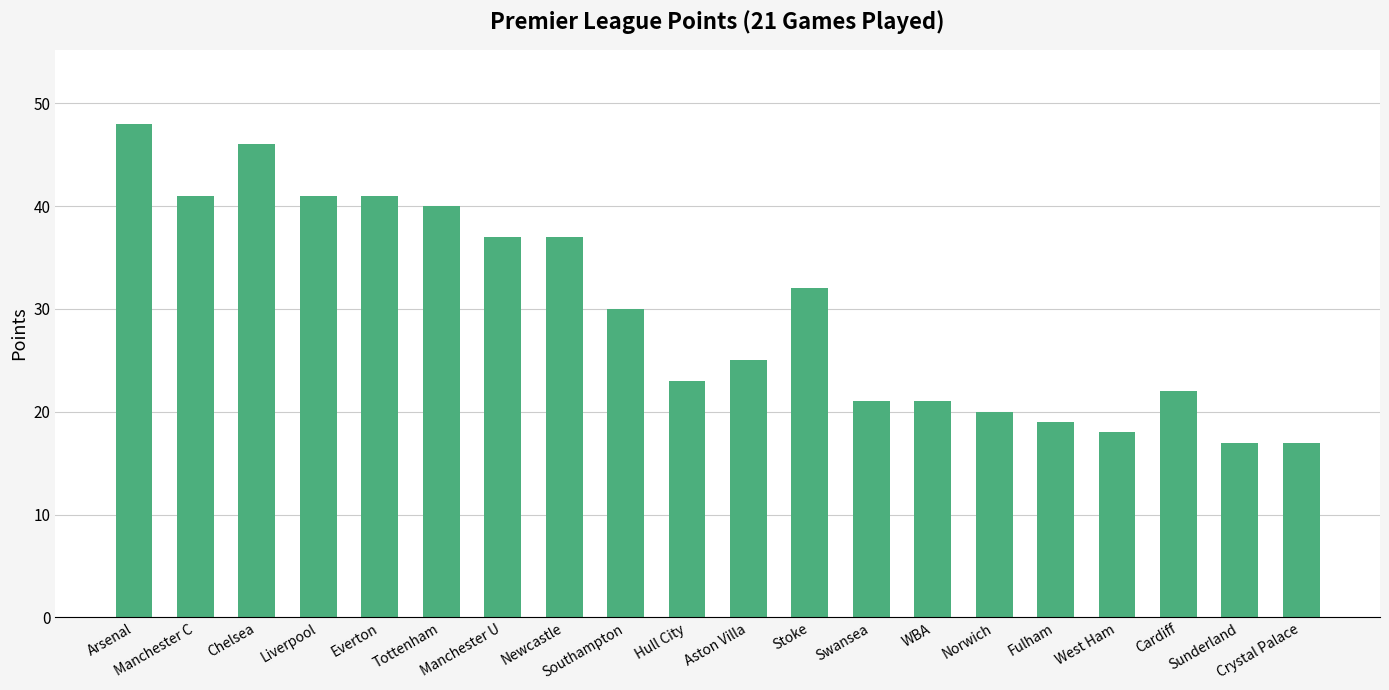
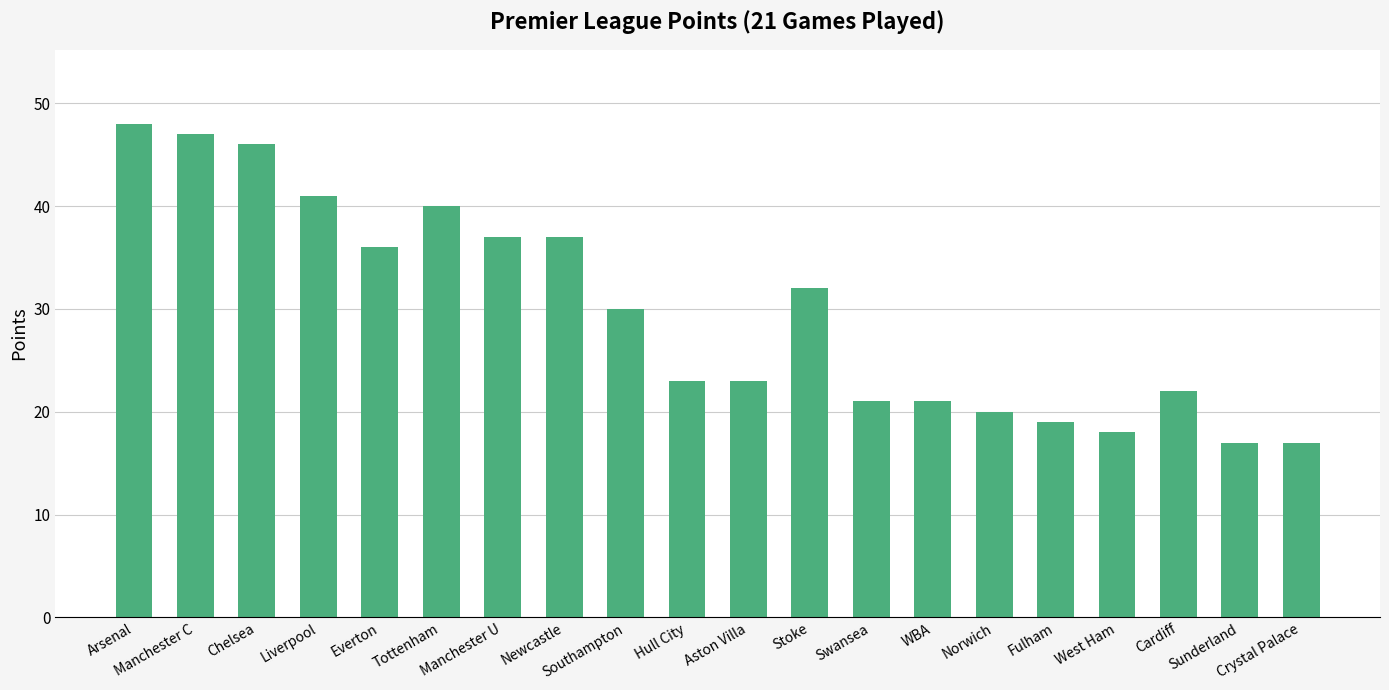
  {
    "Arsenal": 48,
-   "Manchester C": 41,
+   "Manchester C": 47,
    "Chelsea": 46,
    "Liverpool": 41,
-   "Everton": 41,
+   "Everton": 36,
    "Tottenham": 40,
    "Manchester U": 37,
    "Newcastle": 37,
    "Southampton": 30,
    "Hull City": 23,
-   "Aston Villa": 25,
+   "Aston Villa": 23,
    "Stoke": 32,
    "Swansea": 21,
    "WBA": 21,
    "Norwich": 20,
    "Fulham": 19,
    "West Ham": 18,
    "Cardiff": 22,
    "Sunderland": 17,
    "Crystal Palace": 17
  }
